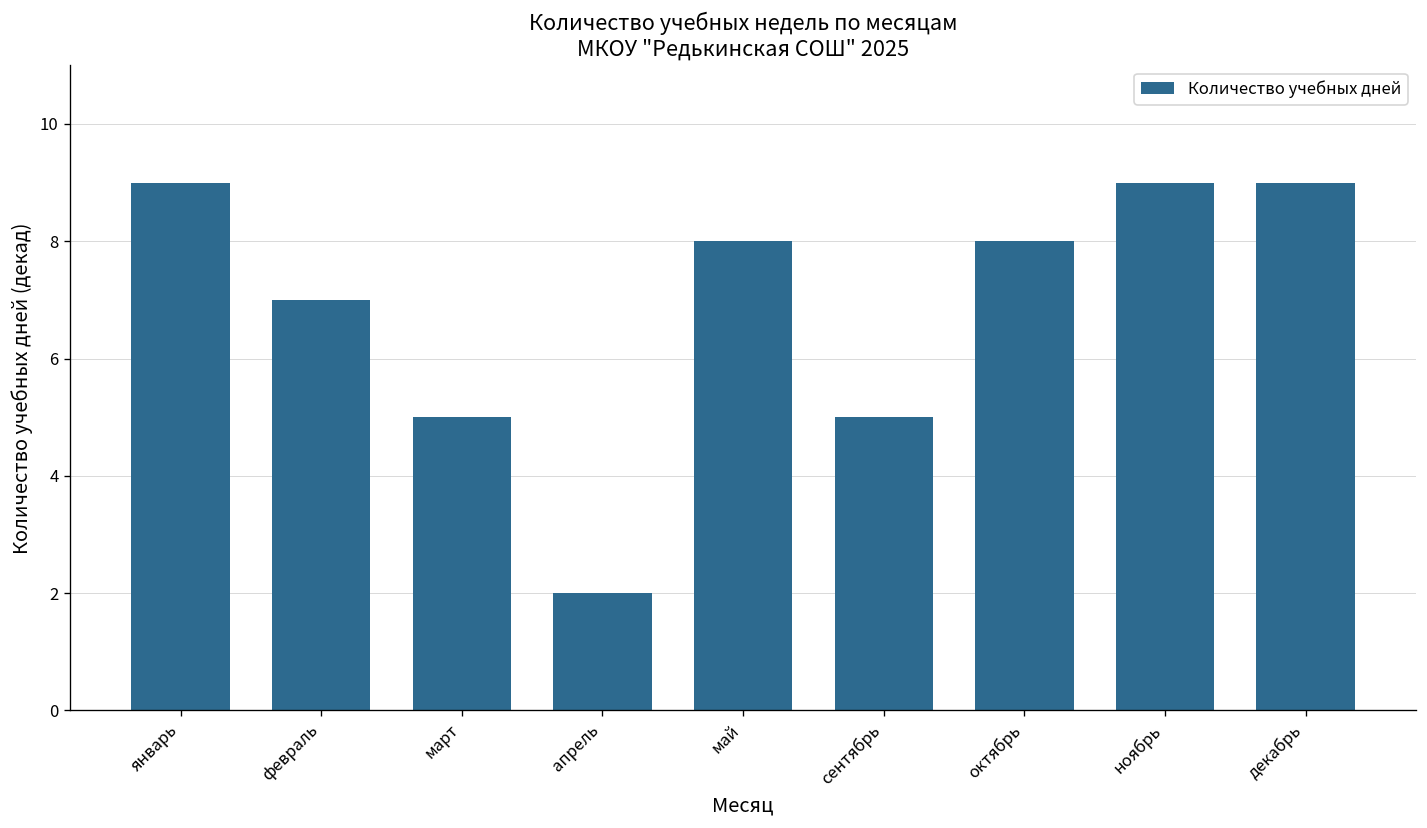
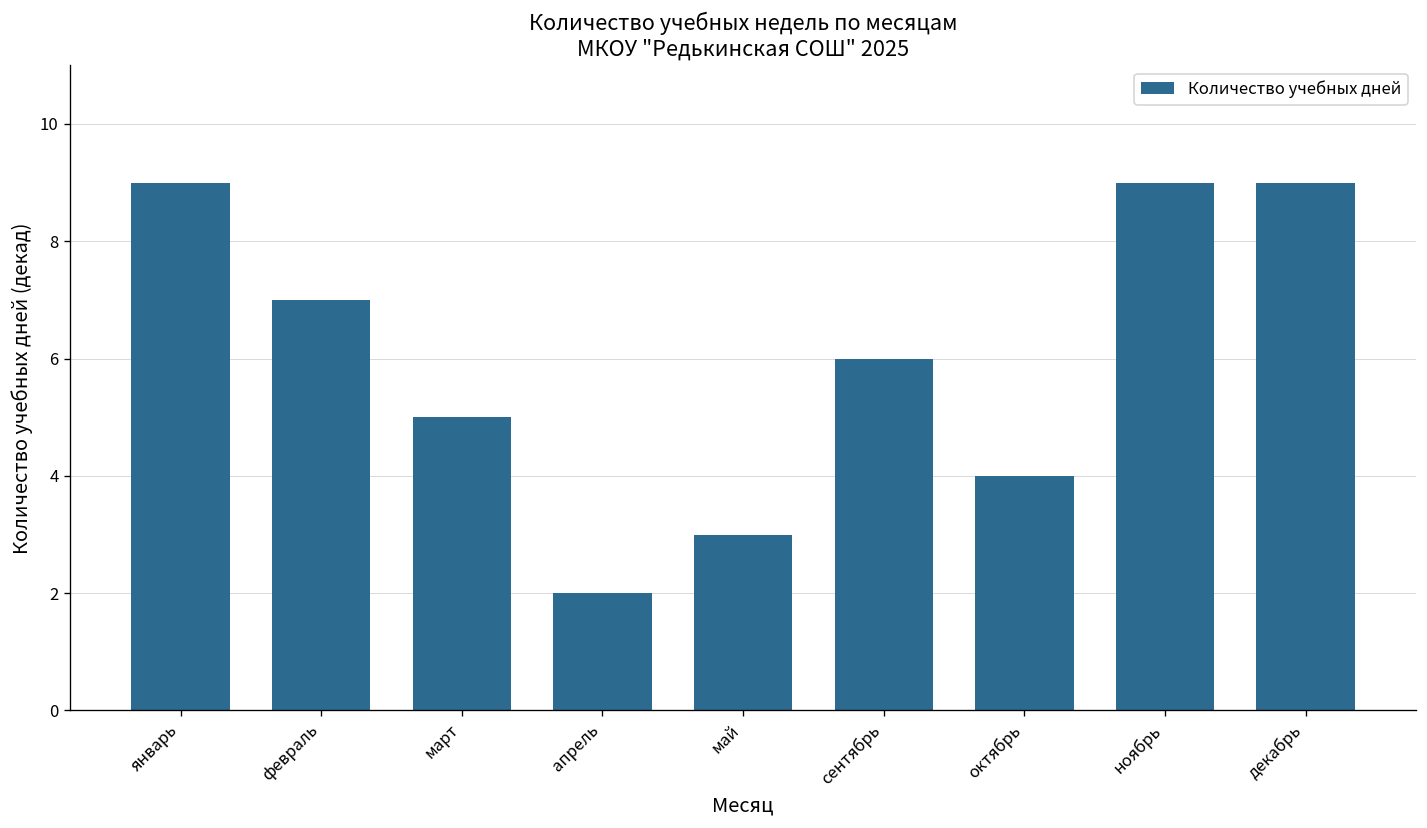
  {
    "январь": 9,
    "февраль": 7,
    "март": 5,
    "апрель": 2,
-   "май": 8,
-   "сентябрь": 5,
-   "октябрь": 8,
+   "май": 3,
+   "сентябрь": 6,
+   "октябрь": 4,
    "ноябрь": 9,
    "декабрь": 9
  }
